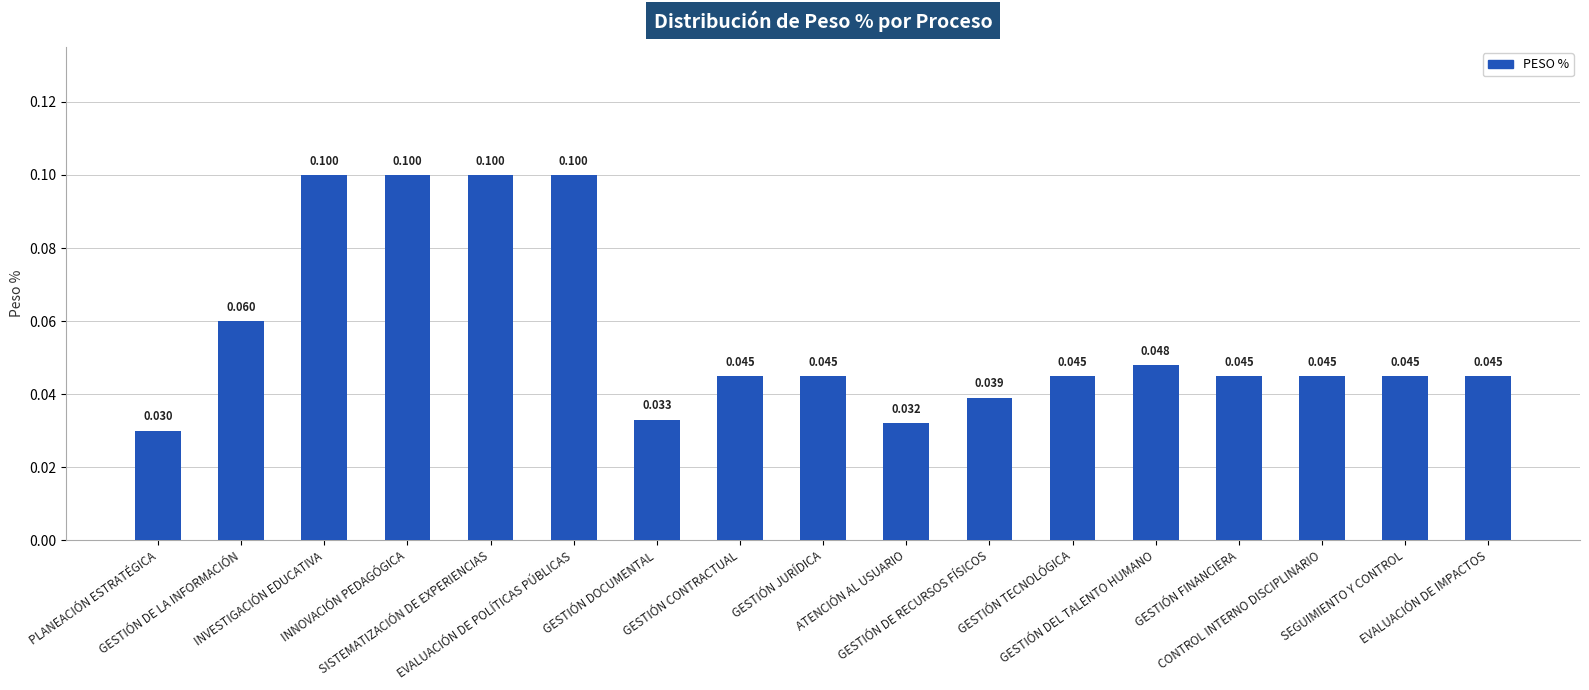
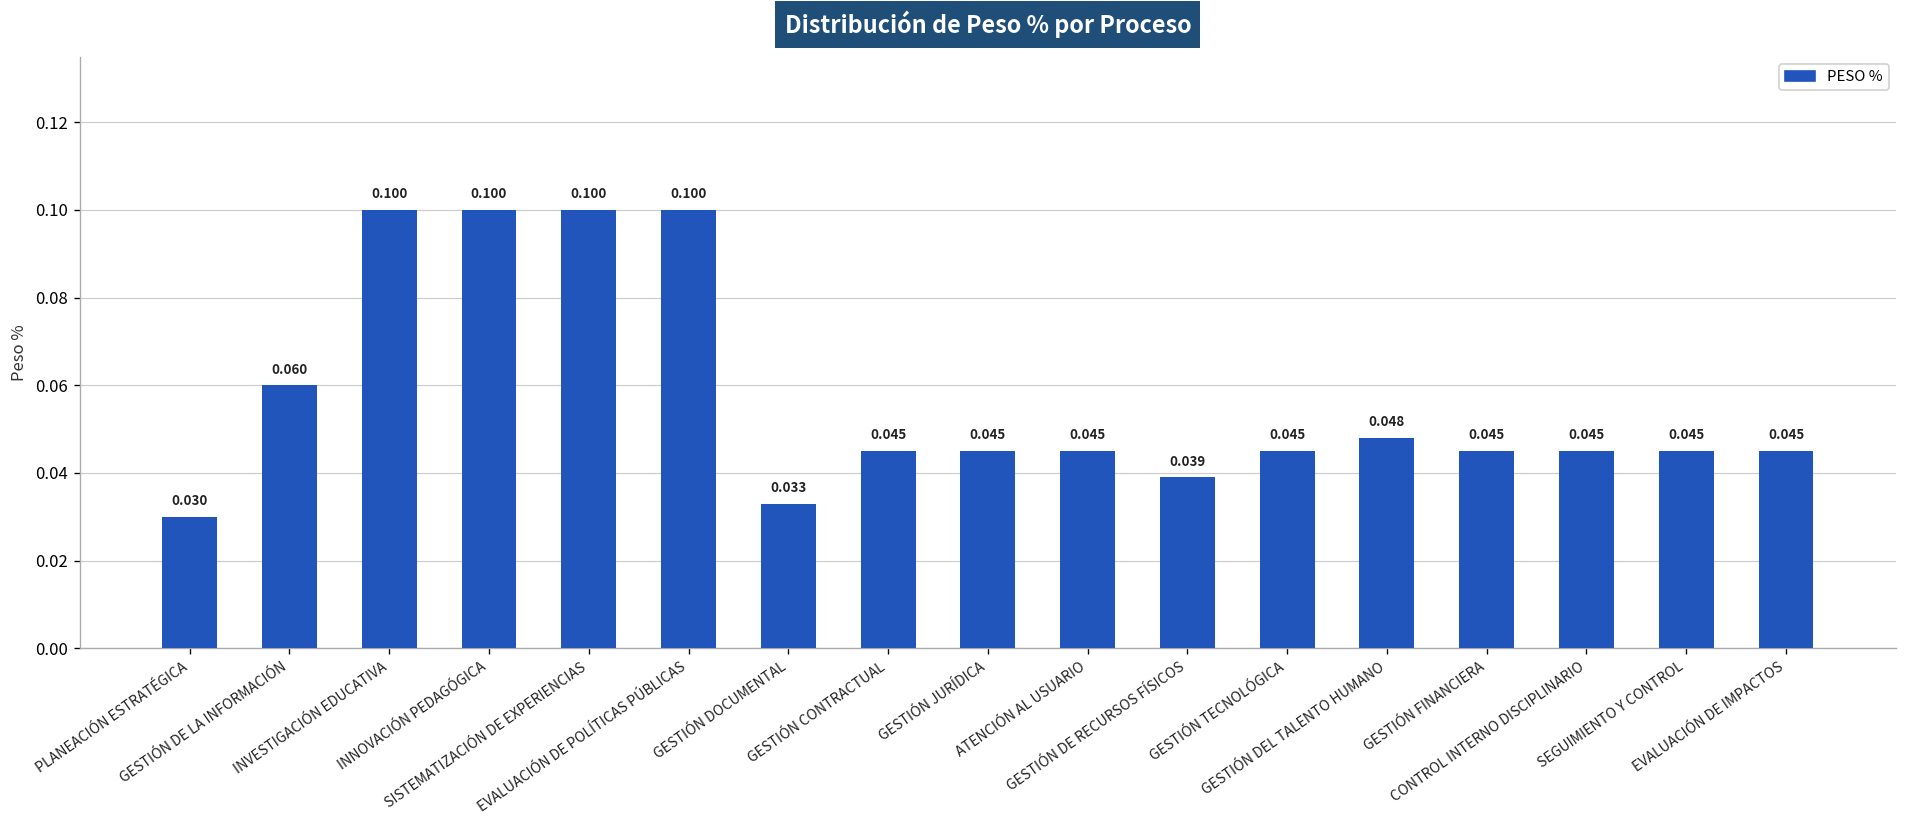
  {
    "PLANEACIÓN ESTRATÉGICA": 0.030,
    "GESTIÓN DE LA INFORMACIÓN": 0.060,
    "INVESTIGACIÓN EDUCATIVA": 0.100,
    "INNOVACIÓN PEDAGÓGICA": 0.100,
    "SISTEMATIZACIÓN DE EXPERIENCIAS": 0.100,
    "EVALUACIÓN DE POLÍTICAS PÚBLICAS": 0.100,
    "GESTIÓN DOCUMENTAL": 0.033,
    "GESTIÓN CONTRACTUAL": 0.045,
    "GESTIÓN JURÍDICA": 0.045,
-   "ATENCIÓN AL USUARIO": 0.032,
+   "ATENCIÓN AL USUARIO": 0.045,
    "GESTIÓN DE RECURSOS FÍSICOS": 0.039,
    "GESTIÓN TECNOLÓGICA": 0.045,
    "GESTIÓN DEL TALENTO HUMANO": 0.048,
    "GESTIÓN FINANCIERA": 0.045,
    "CONTROL INTERNO DISCIPLINARIO": 0.045,
    "SEGUIMIENTO Y CONTROL": 0.045,
    "EVALUACIÓN DE IMPACTOS": 0.045
  }
